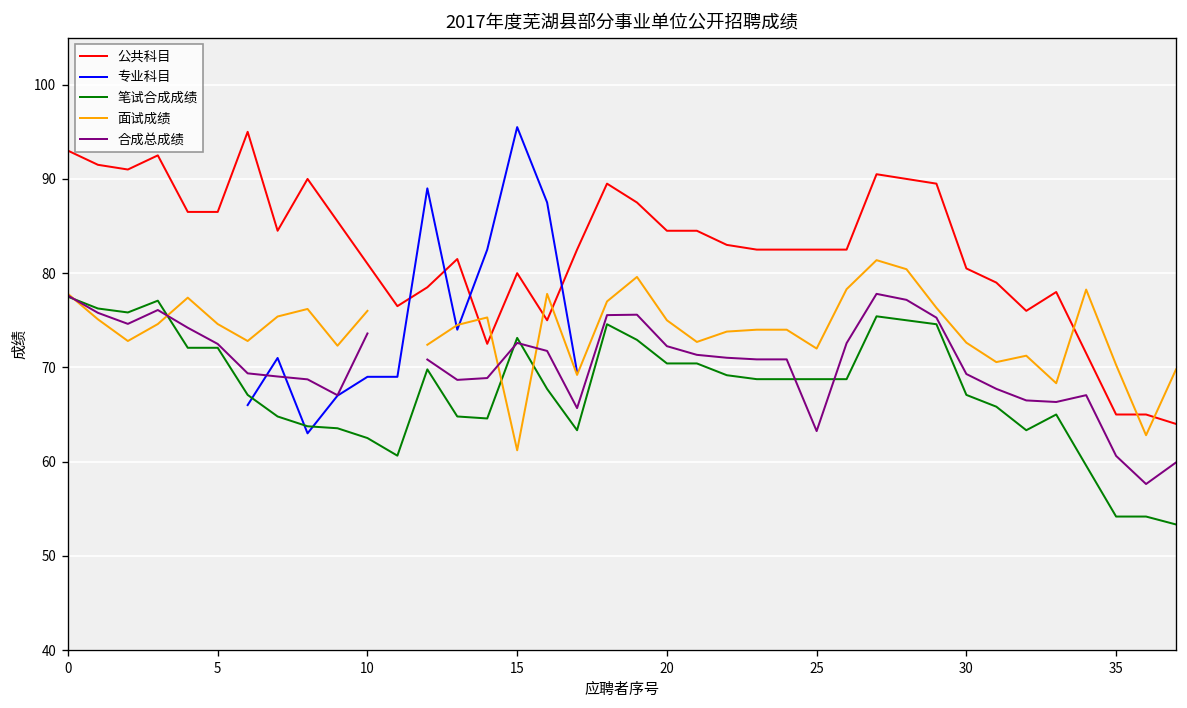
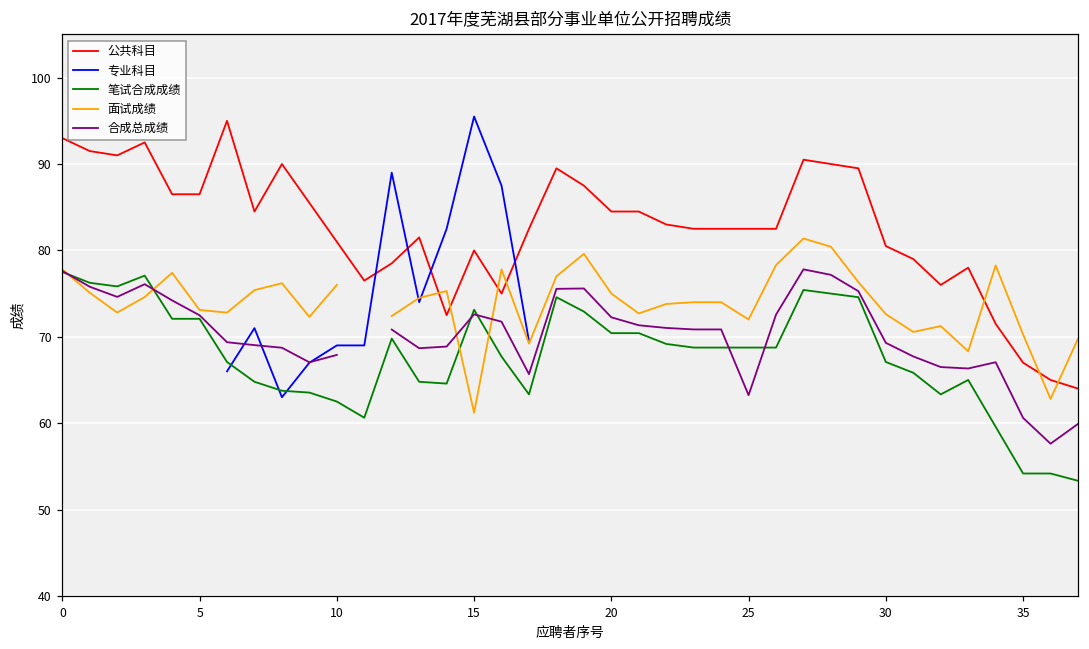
  {
    "公共科目": {
      "0": 93,
      "5": 87,
      "10": 81,
      "15": 80,
      "20": 85,
      "25": 83,
      "30": 81,
-     "35": 65
+     "35": 67
    },
    "专业科目": {
      "10": 69,
      "15": 96
    },
    "笔试合成成绩": {
      "5": 72,
      "10": 63,
      "15": 73,
      "20": 70,
      "25": 69,
      "30": 67,
      "35": 54
    },
    "面试成绩": {
-     "5": 75,
+     "5": 73,
      "10": 76,
      "15": 61,
      "20": 75,
      "25": 72,
      "30": 73,
      "35": 70
    },
    "合成总成绩": {
      "5": 72,
-     "10": 74,
+     "10": 68,
      "15": 73,
      "20": 72,
      "25": 63,
      "30": 69,
      "35": 61
    }
  }
